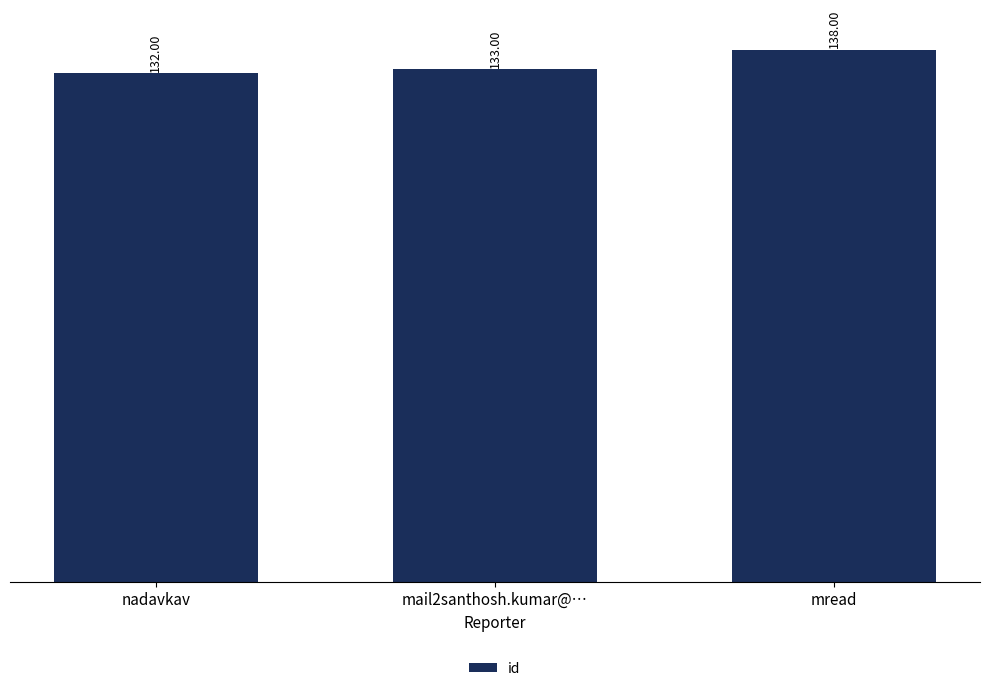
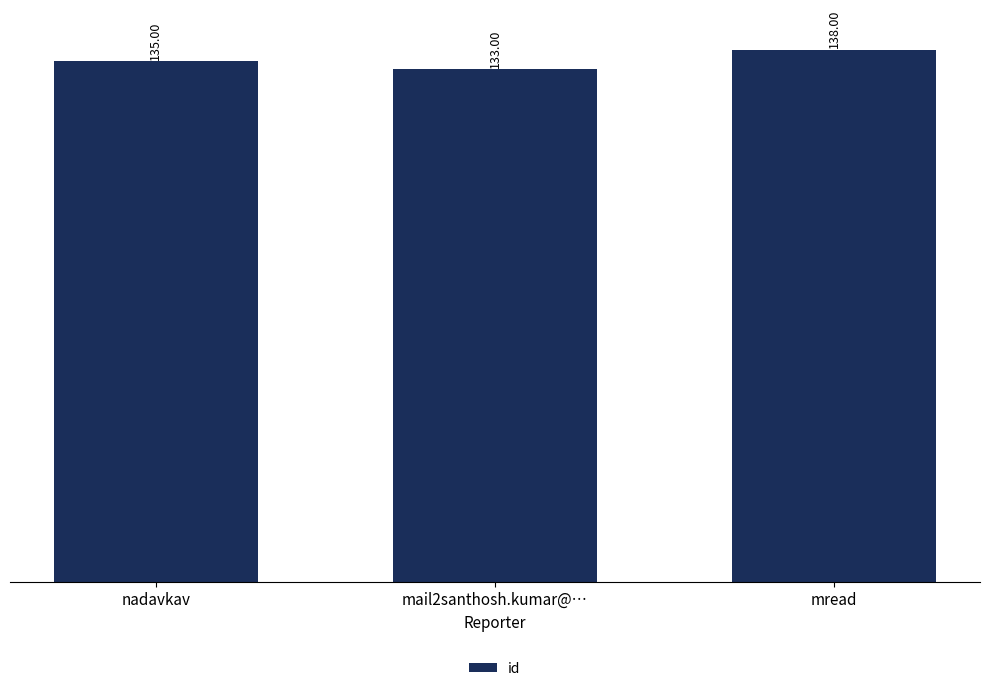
  {
-   "nadavkav": 132.00,
+   "nadavkav": 135.00,
    "mail2santhosh.kumar@…": 133.00,
    "mread": 138.00
  }
